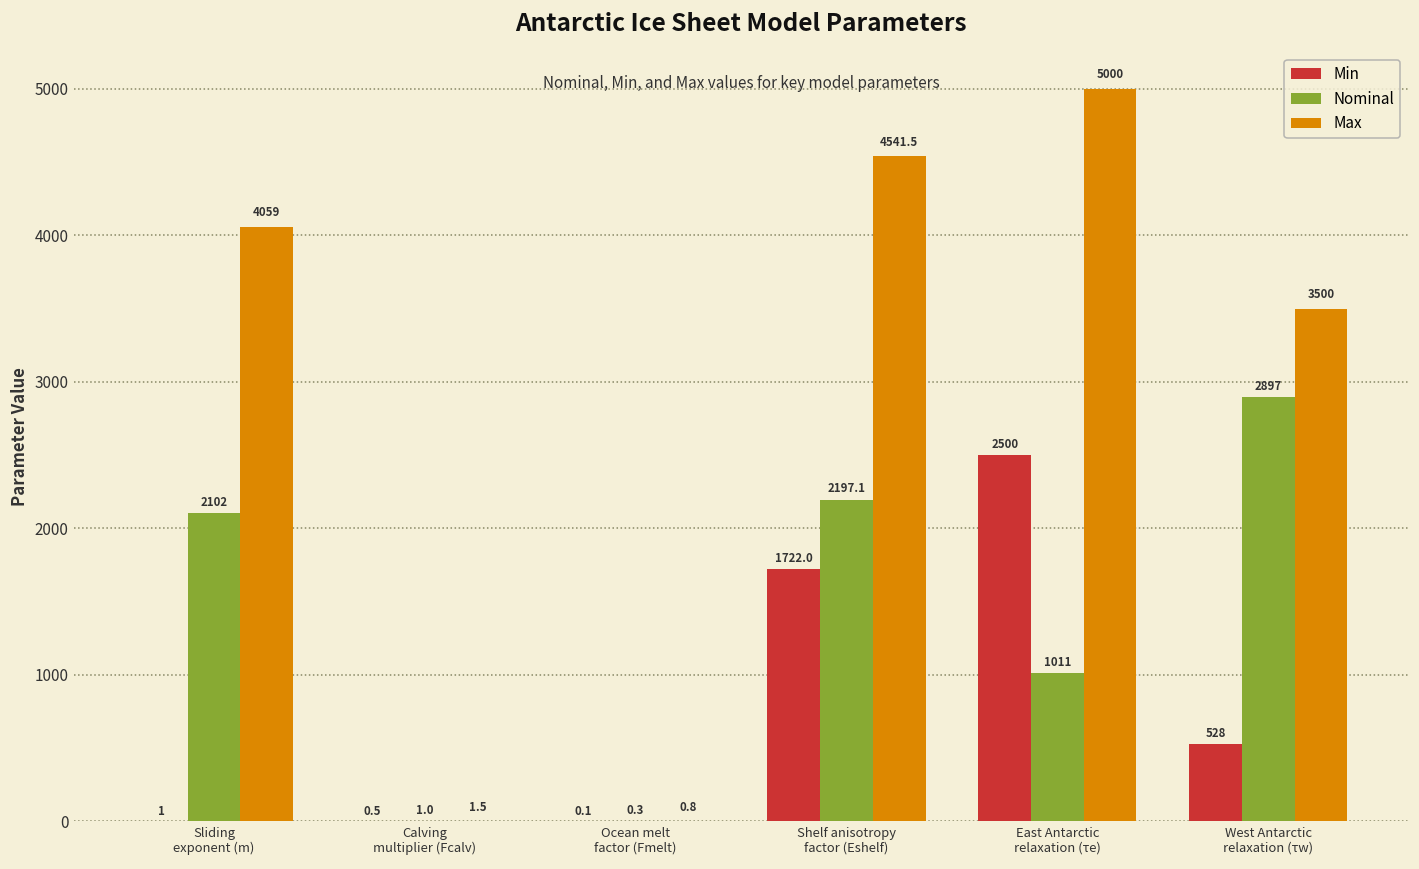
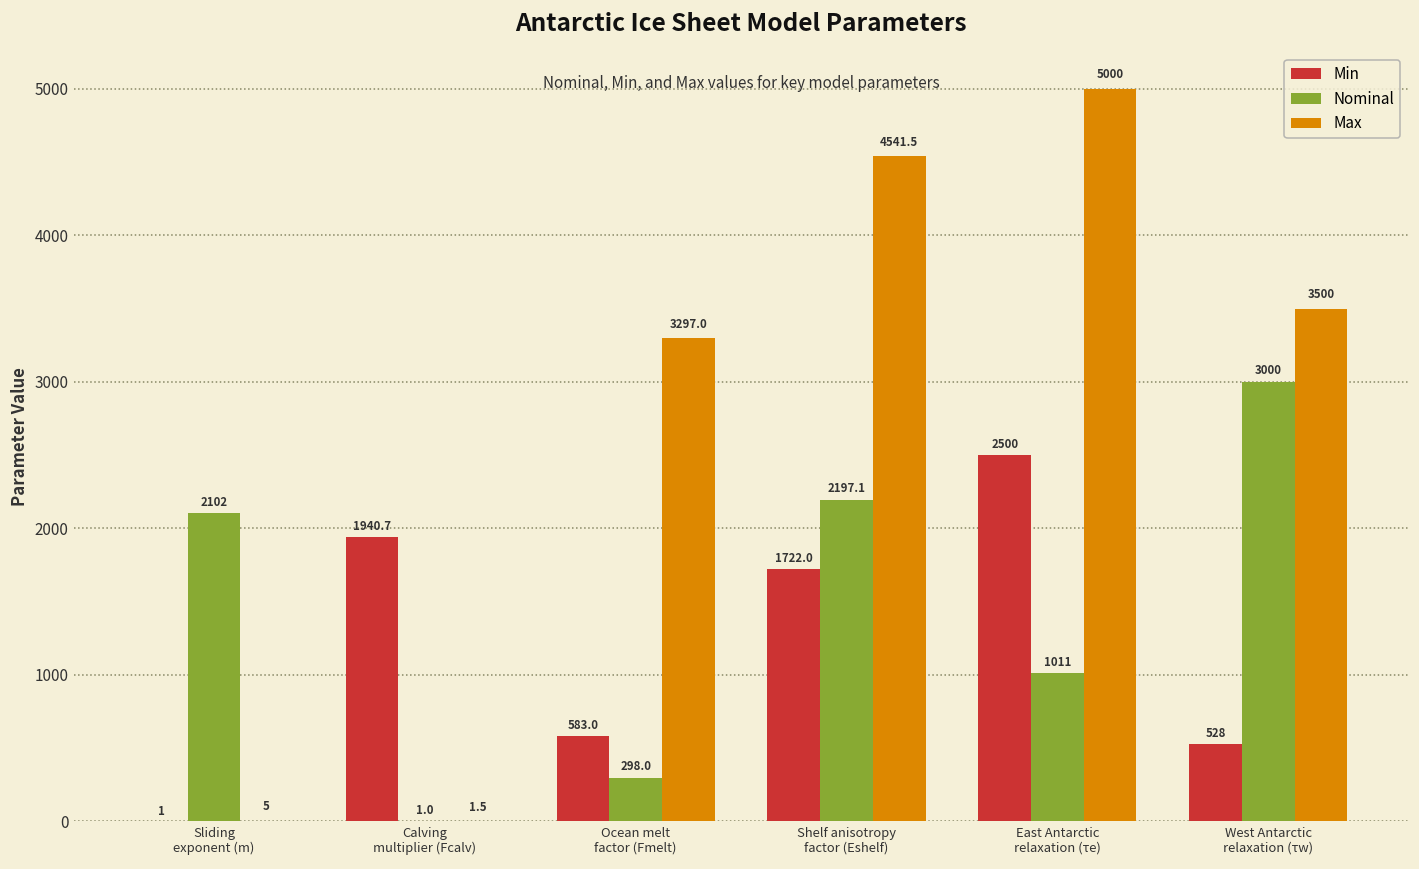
  {
    "Min": {
      "Sliding exponent (m)": 1,
-     "Calving multiplier (Fcalv)": 0.5,
-     "Ocean melt factor (Fmelt)": 0.1,
+     "Calving multiplier (Fcalv)": 1940.7,
+     "Ocean melt factor (Fmelt)": 583.0,
      "Shelf anisotropy factor (Eshelf)": 1722.0,
      "East Antarctic relaxation (τe)": 2500,
      "West Antarctic relaxation (τw)": 528
    },
    "Nominal": {
      "Sliding exponent (m)": 2102,
      "Calving multiplier (Fcalv)": 1.0,
-     "Ocean melt factor (Fmelt)": 0.3,
+     "Ocean melt factor (Fmelt)": 298.0,
      "Shelf anisotropy factor (Eshelf)": 2197.1,
      "East Antarctic relaxation (τe)": 1011,
-     "West Antarctic relaxation (τw)": 2897
+     "West Antarctic relaxation (τw)": 3000
    },
    "Max": {
-     "Sliding exponent (m)": 4059,
+     "Sliding exponent (m)": 5,
      "Calving multiplier (Fcalv)": 1.5,
-     "Ocean melt factor (Fmelt)": 0.8,
+     "Ocean melt factor (Fmelt)": 3297.0,
      "Shelf anisotropy factor (Eshelf)": 4541.5,
      "East Antarctic relaxation (τe)": 5000,
      "West Antarctic relaxation (τw)": 3500
    }
  }
